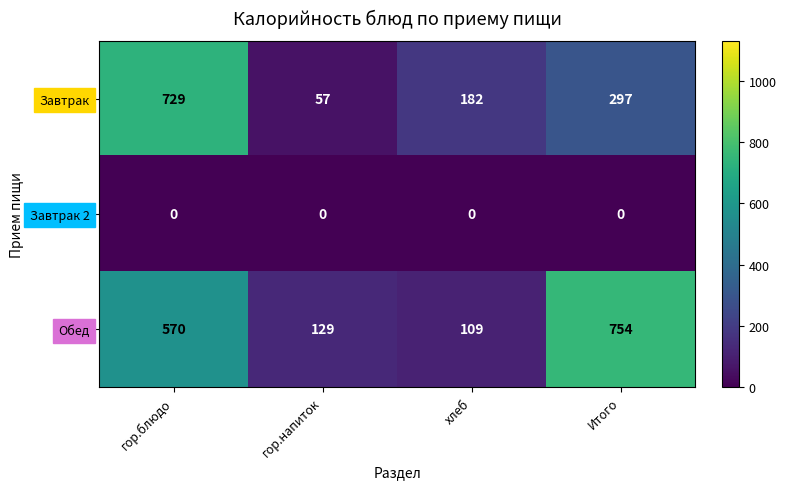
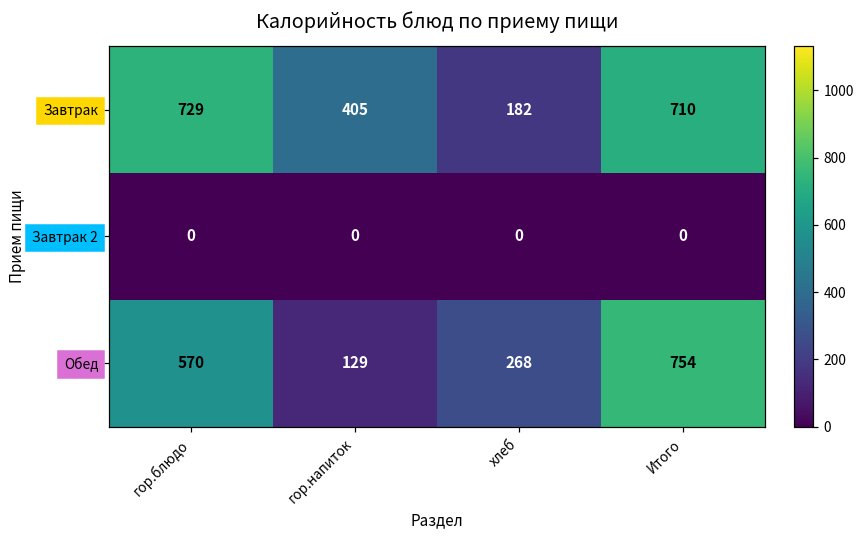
  {
    "Завтрак": {
      "гор.блюдо": 729,
-     "гор.напиток": 57,
+     "гор.напиток": 405,
      "хлеб": 182,
-     "Итого": 297
+     "Итого": 710
    },
    "Завтрак 2": {
      "гор.блюдо": 0,
      "гор.напиток": 0,
      "хлеб": 0,
      "Итого": 0
    },
    "Обед": {
      "гор.блюдо": 570,
      "гор.напиток": 129,
-     "хлеб": 109,
+     "хлеб": 268,
      "Итого": 754
    }
  }
